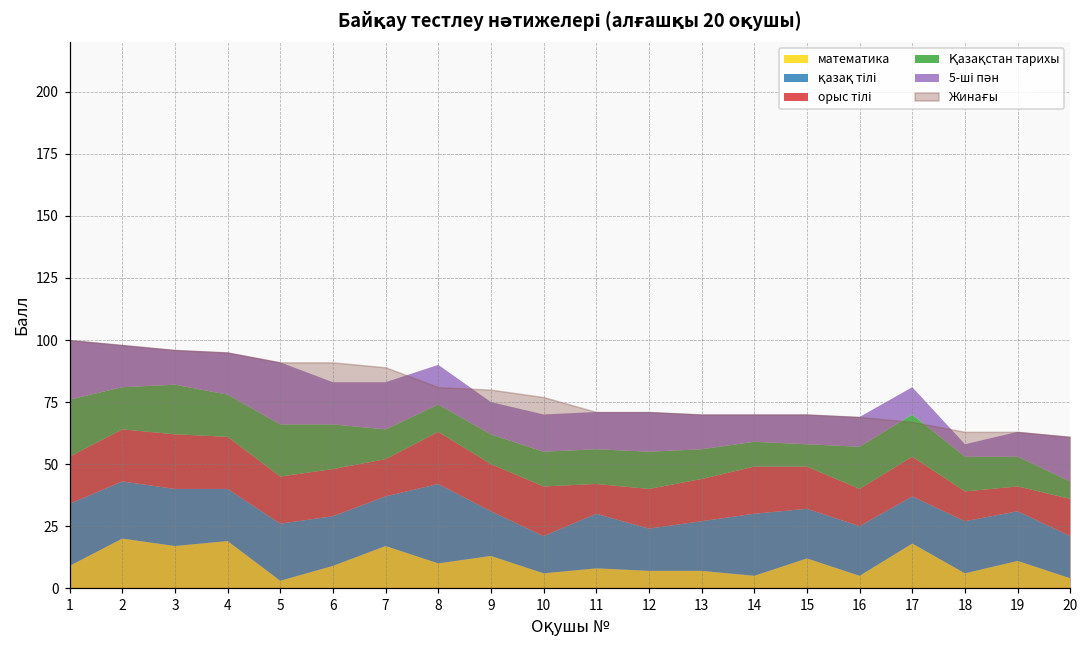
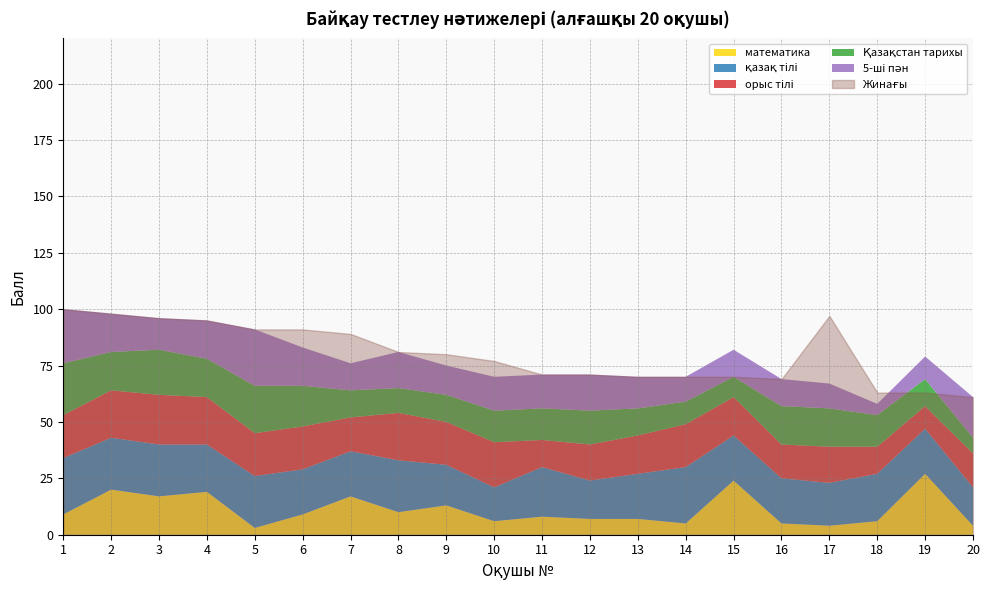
  {
    "математика": {
      "1": 9,
      "2": 20,
      "3": 17,
      "4": 19,
      "5": 3,
      "6": 9,
      "7": 17,
      "8": 10,
      "9": 13,
      "10": 6,
      "11": 8,
      "12": 7,
      "13": 7,
      "14": 5,
-     "15": 12,
+     "15": 24,
      "16": 5,
-     "17": 18,
+     "17": 4,
      "18": 6,
-     "19": 11,
+     "19": 27,
      "20": 4
    },
    "қазақ тілі": {
      "1": 25,
      "2": 23,
      "3": 23,
      "4": 21,
      "5": 23,
      "6": 20,
      "7": 20,
-     "8": 32,
+     "8": 23,
      "9": 18,
      "10": 15,
      "11": 22,
      "12": 17,
      "13": 20,
      "14": 25,
      "15": 20,
      "16": 20,
      "17": 19,
      "18": 21,
      "19": 20,
      "20": 17
    },
    "орыс тілі": {
      "1": 19,
      "2": 21,
      "3": 22,
      "4": 21,
      "5": 19,
      "6": 19,
      "7": 15,
      "8": 21,
      "9": 19,
      "10": 20,
      "11": 12,
      "12": 16,
      "13": 17,
      "14": 19,
      "15": 17,
      "16": 15,
      "17": 16,
      "18": 12,
      "19": 10,
      "20": 15
    },
    "Қазақстан тарихы": {
      "1": 23,
      "2": 17,
      "3": 20,
      "4": 17,
      "5": 21,
      "6": 18,
      "7": 12,
      "8": 11,
      "9": 12,
      "10": 14,
      "11": 14,
      "12": 15,
      "13": 12,
      "14": 10,
      "16": 17,
      "17": 17,
      "18": 14,
      "19": 12,
      "20": 7
    },
    "5-ші пән": {
      "6": 17,
-     "7": 19,
+     "7": 12,
      "9": 13,
      "10": 15,
      "17": 11,
      "18": 5
    },
    "Жинағы": {
      "6": 91,
      "7": 89,
      "9": 80,
      "10": 77,
-     "17": 67,
+     "17": 97,
      "18": 63
    }
  }
